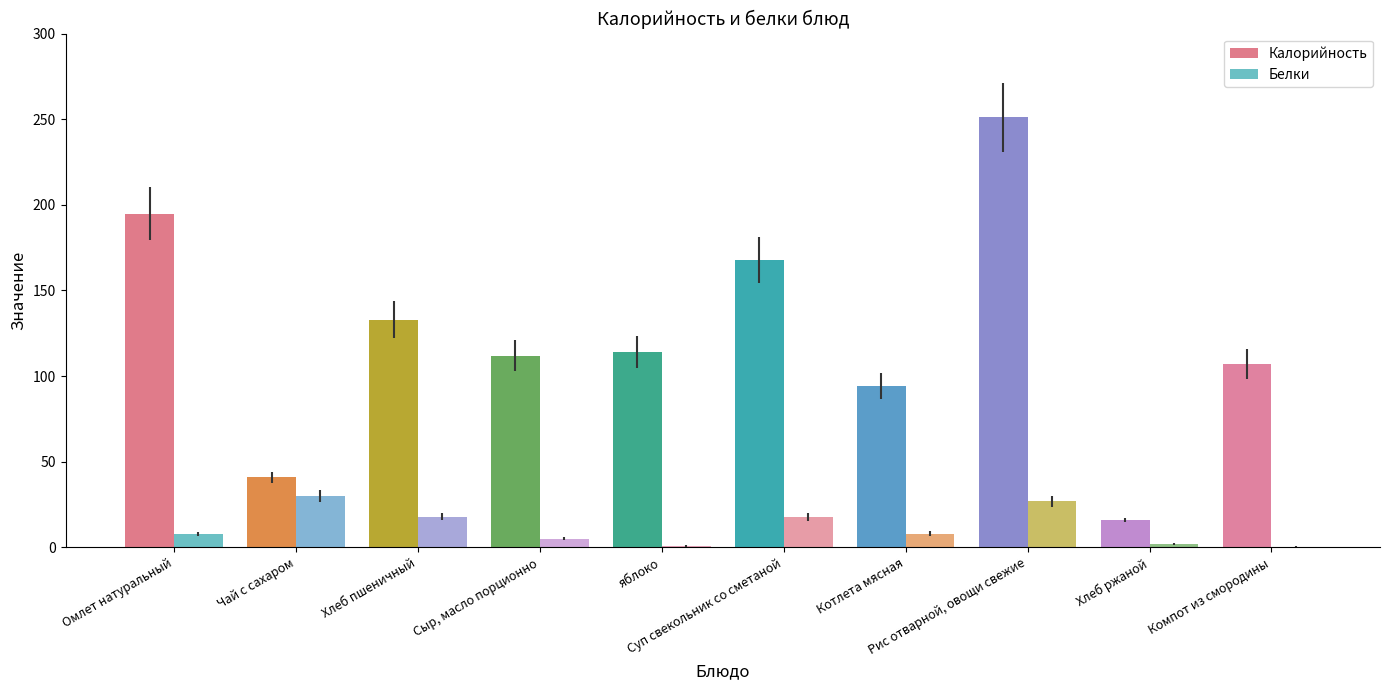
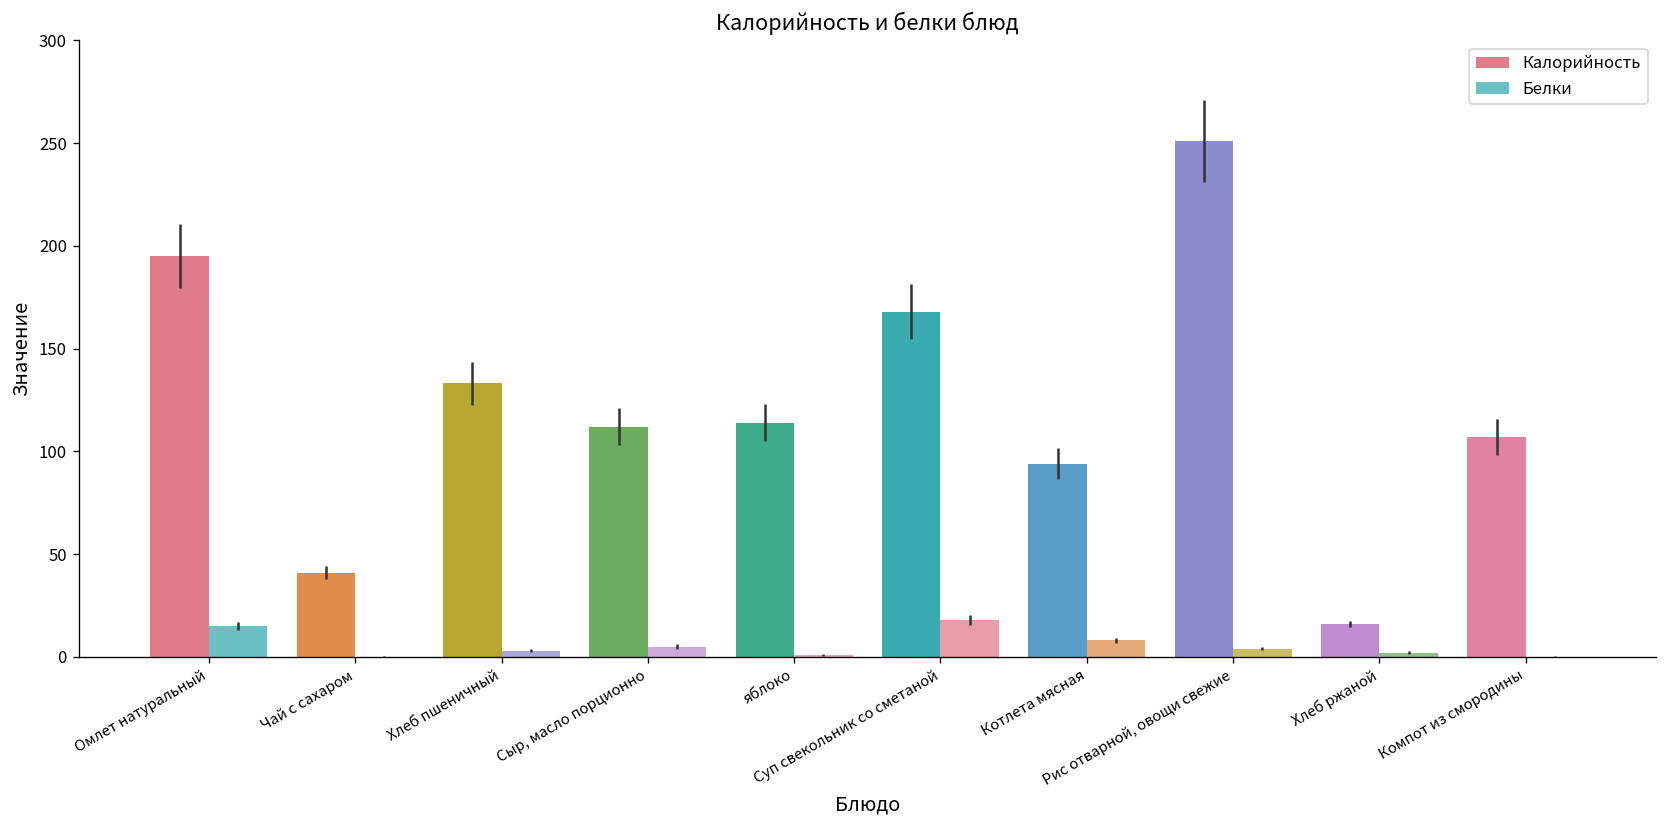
  {
    "Калорийность": {
      "Омлет натуральный": 195,
      "Чай с сахаром": 41,
      "Хлеб пшеничный": 133,
      "Сыр, масло порционно": 112,
      "яблоко": 114,
      "Суп свекольник со сметаной": 168,
      "Котлета мясная": 94,
      "Рис отварной, овощи свежие": 251,
      "Хлеб ржаной": 16,
      "Компот из смородины": 107
    },
    "Белки": {
-     "Омлет натуральный": 8,
-     "Чай с сахаром": 30,
-     "Хлеб пшеничный": 18,
+     "Омлет натуральный": 15,
+     "Чай с сахаром": 0,
+     "Хлеб пшеничный": 3,
      "Сыр, масло порционно": 5,
      "Суп свекольник со сметаной": 18,
      "Котлета мясная": 8,
-     "Рис отварной, овощи свежие": 27,
+     "Рис отварной, овощи свежие": 4,
      "Хлеб ржаной": 2,
      "Компот из смородины": 0
    }
  }
